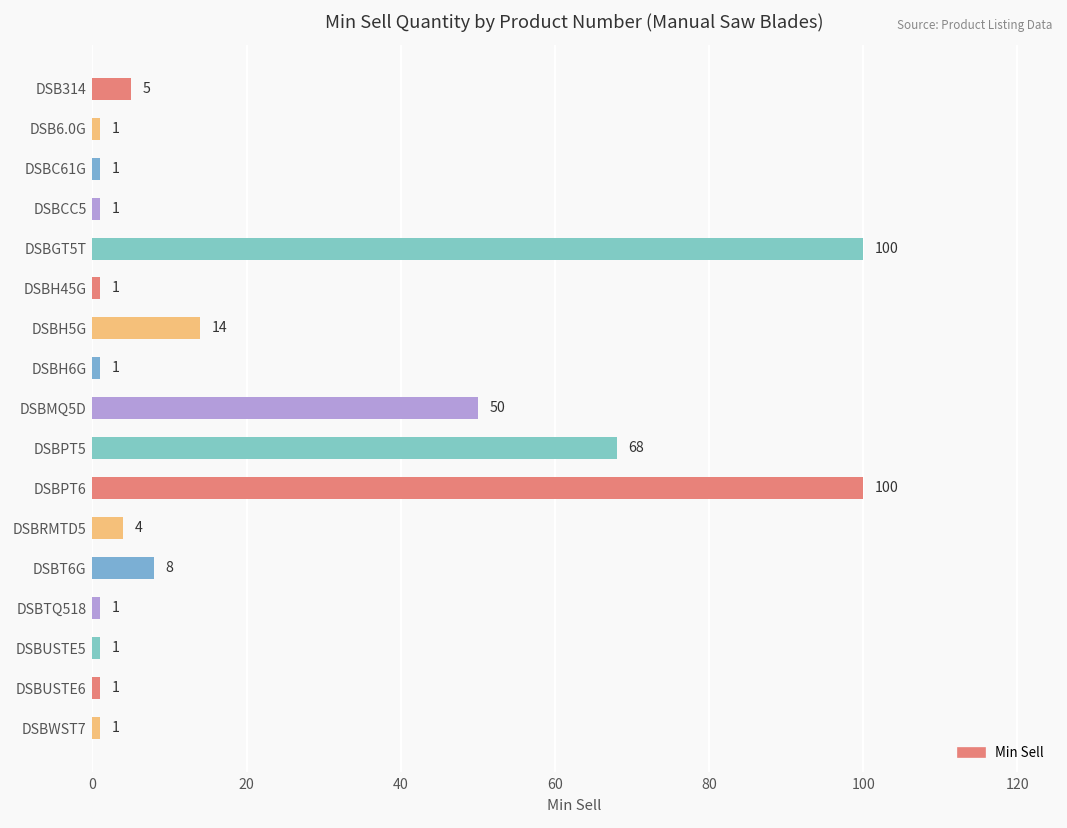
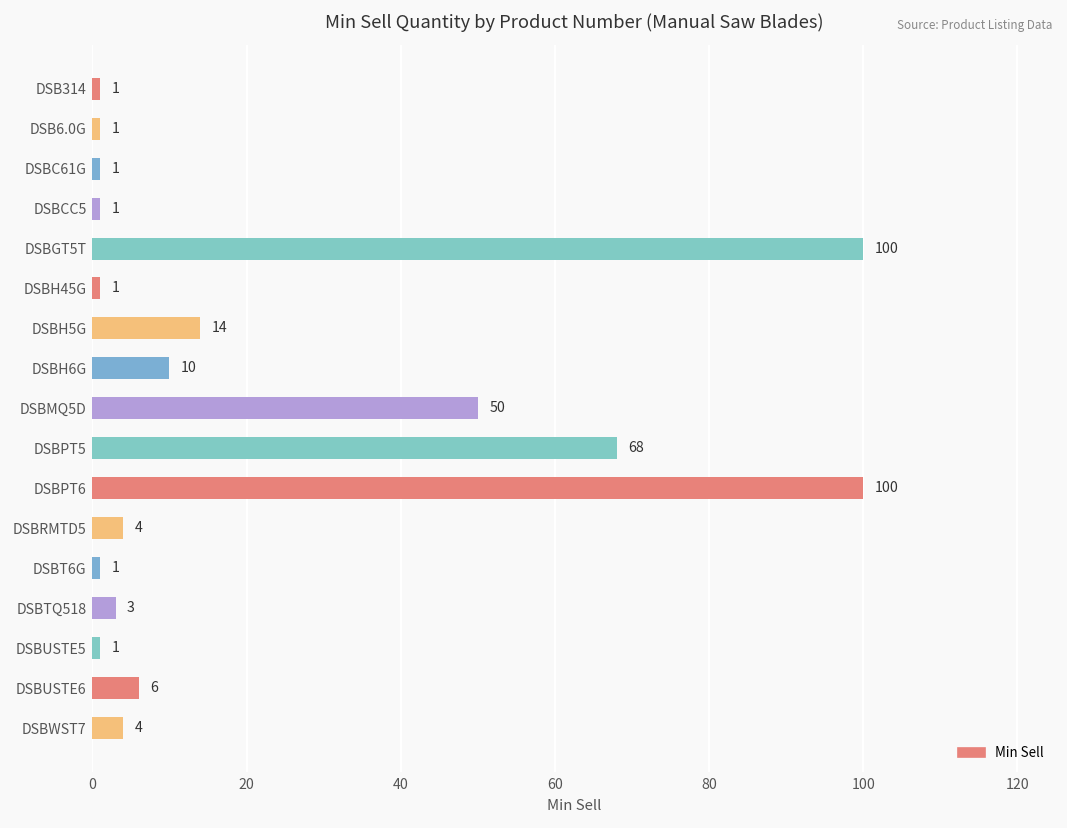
  {
-   "DSB314": 5,
+   "DSB314": 1,
    "DSB6.0G": 1,
    "DSBC61G": 1,
    "DSBCC5": 1,
    "DSBGT5T": 100,
    "DSBH45G": 1,
    "DSBH5G": 14,
-   "DSBH6G": 1,
+   "DSBH6G": 10,
    "DSBMQ5D": 50,
    "DSBPT5": 68,
    "DSBPT6": 100,
    "DSBRMTD5": 4,
-   "DSBT6G": 8,
-   "DSBTQ518": 1,
+   "DSBT6G": 1,
+   "DSBTQ518": 3,
    "DSBUSTE5": 1,
-   "DSBUSTE6": 1,
-   "DSBWST7": 1
+   "DSBUSTE6": 6,
+   "DSBWST7": 4
  }
